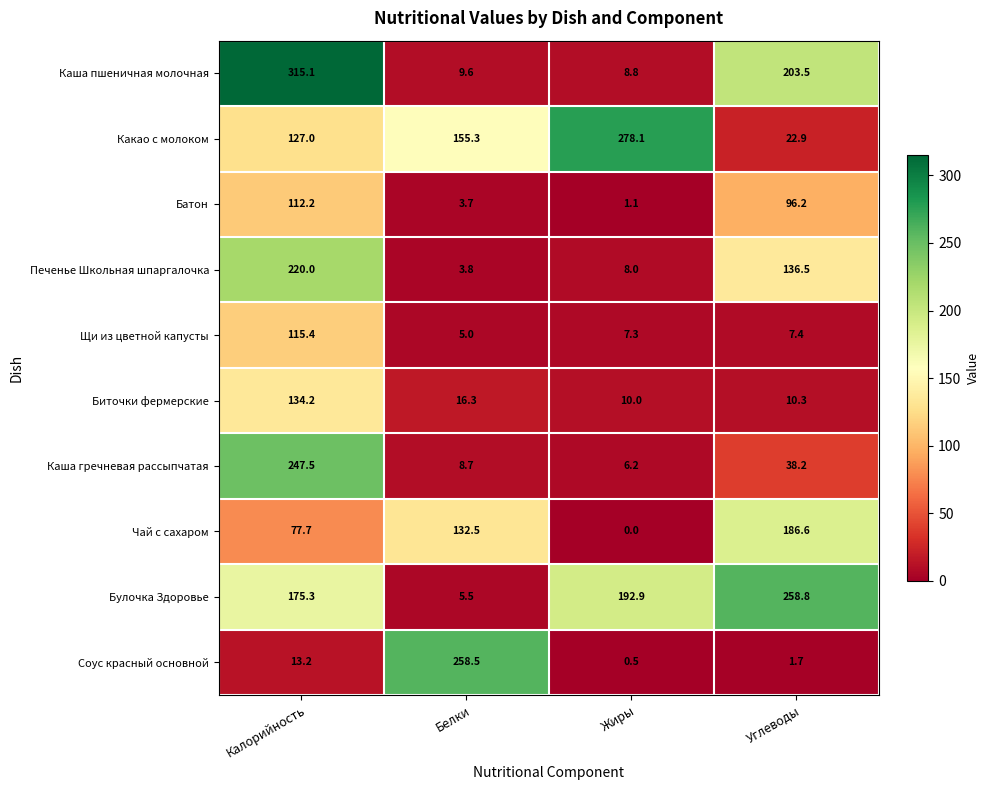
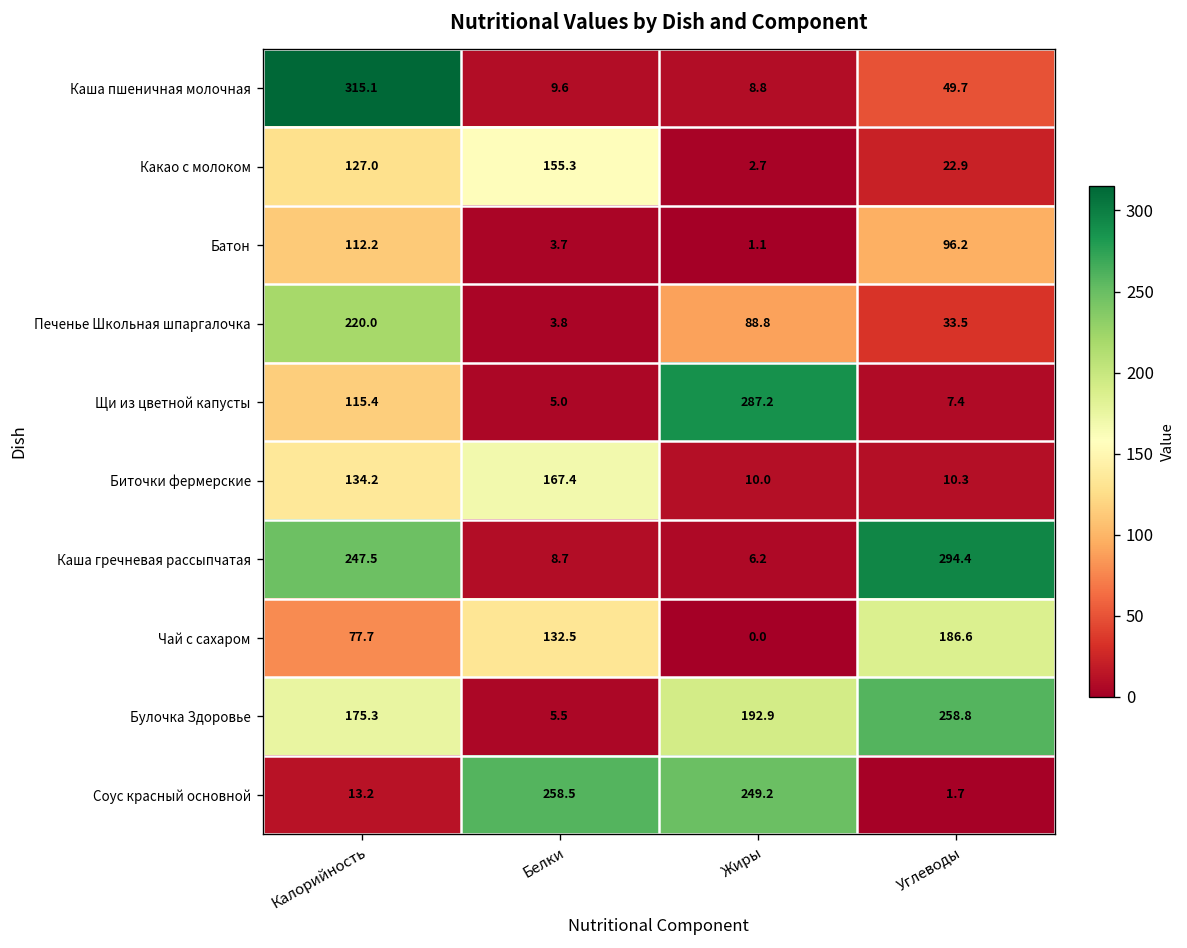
  {
    "Каша пшеничная молочная": {
      "Калорийность": 315.1,
      "Белки": 9.6,
      "Жиры": 8.8,
-     "Углеводы": 203.5
+     "Углеводы": 49.7
    },
    "Какао с молоком": {
      "Калорийность": 127.0,
      "Белки": 155.3,
-     "Жиры": 278.1,
+     "Жиры": 2.7,
      "Углеводы": 22.9
    },
    "Батон": {
      "Калорийность": 112.2,
      "Белки": 3.7,
      "Жиры": 1.1,
      "Углеводы": 96.2
    },
    "Печенье Школьная шпаргалочка": {
      "Калорийность": 220.0,
      "Белки": 3.8,
-     "Жиры": 8.0,
-     "Углеводы": 136.5
+     "Жиры": 88.8,
+     "Углеводы": 33.5
    },
    "Щи из цветной капусты": {
      "Калорийность": 115.4,
      "Белки": 5.0,
-     "Жиры": 7.3,
+     "Жиры": 287.2,
      "Углеводы": 7.4
    },
    "Биточки фермерские": {
      "Калорийность": 134.2,
-     "Белки": 16.3,
+     "Белки": 167.4,
      "Жиры": 10.0,
      "Углеводы": 10.3
    },
    "Каша гречневая рассыпчатая": {
      "Калорийность": 247.5,
      "Белки": 8.7,
      "Жиры": 6.2,
-     "Углеводы": 38.2
+     "Углеводы": 294.4
    },
    "Чай с сахаром": {
      "Калорийность": 77.7,
      "Белки": 132.5,
      "Жиры": 0.0,
      "Углеводы": 186.6
    },
    "Булочка Здоровье": {
      "Калорийность": 175.3,
      "Белки": 5.5,
      "Жиры": 192.9,
      "Углеводы": 258.8
    },
    "Соус красный основной": {
      "Калорийность": 13.2,
      "Белки": 258.5,
-     "Жиры": 0.5,
+     "Жиры": 249.2,
      "Углеводы": 1.7
    }
  }
